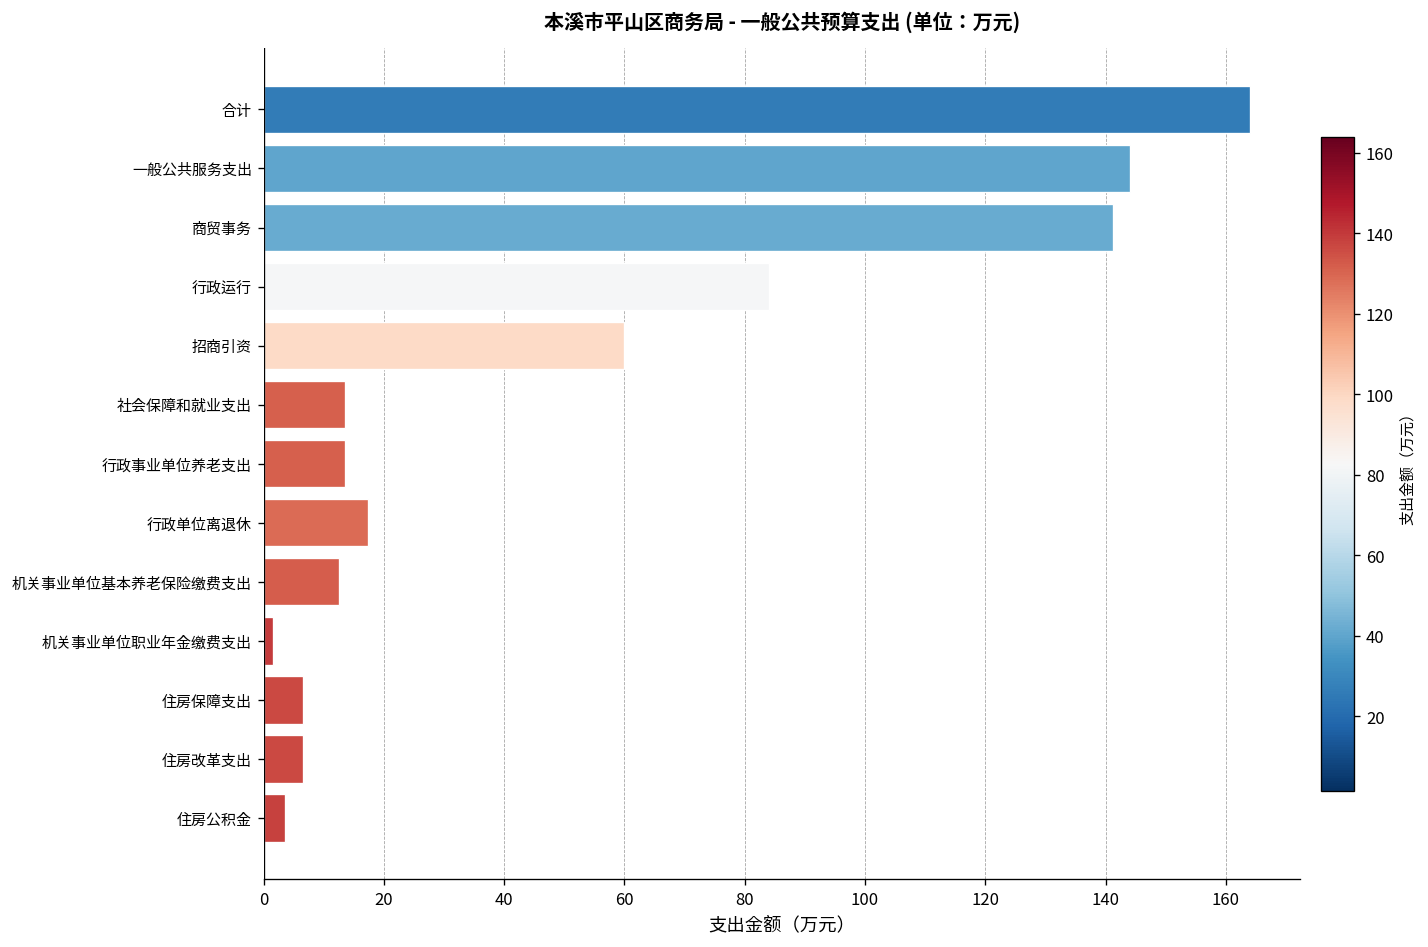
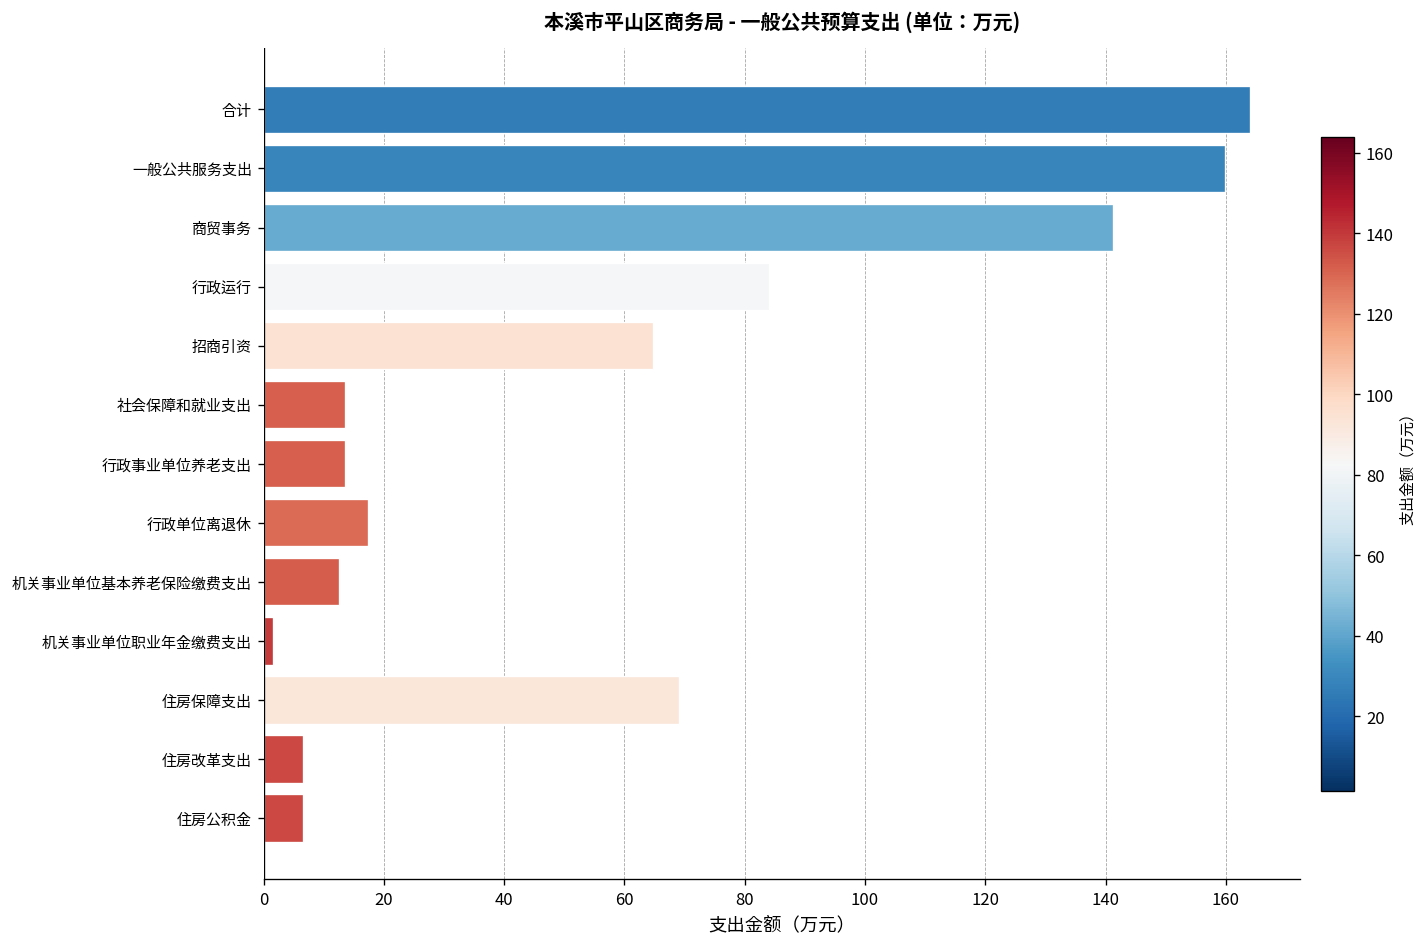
  {
    "合计": 164,
-   "一般公共服务支出": 144,
+   "一般公共服务支出": 160,
    "商贸事务": 141,
    "行政运行": 84,
-   "招商引资": 60,
+   "招商引资": 65,
    "社会保障和就业支出": 14,
    "行政事业单位养老支出": 14,
    "行政单位离退休": 17,
    "机关事业单位基本养老保险缴费支出": 12,
    "机关事业单位职业年金缴费支出": 1,
-   "住房保障支出": 7,
+   "住房保障支出": 69,
    "住房改革支出": 7,
-   "住房公积金": 4
+   "住房公积金": 7
  }
